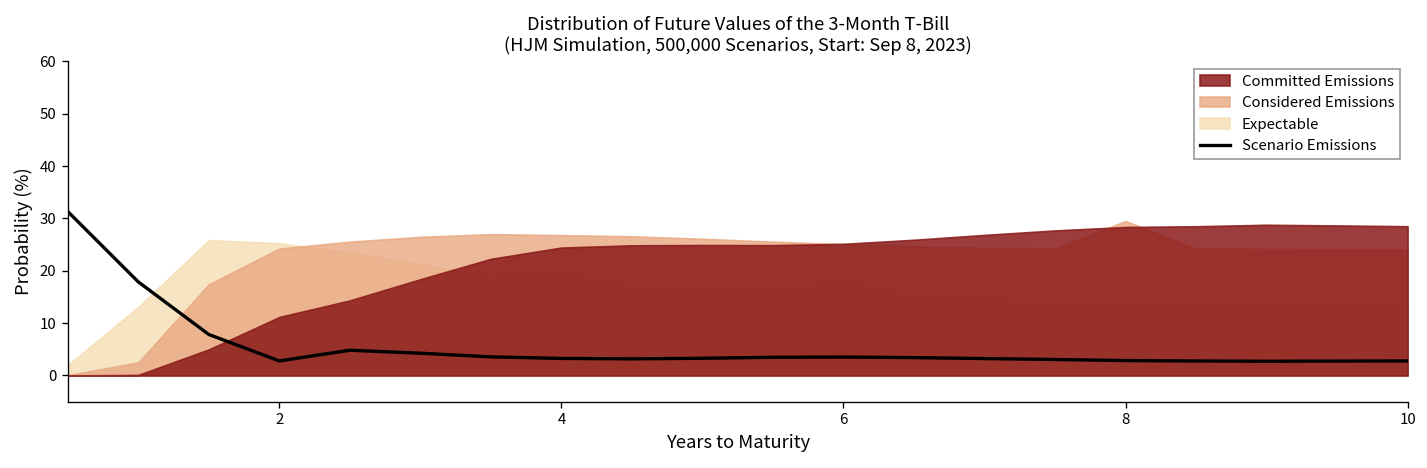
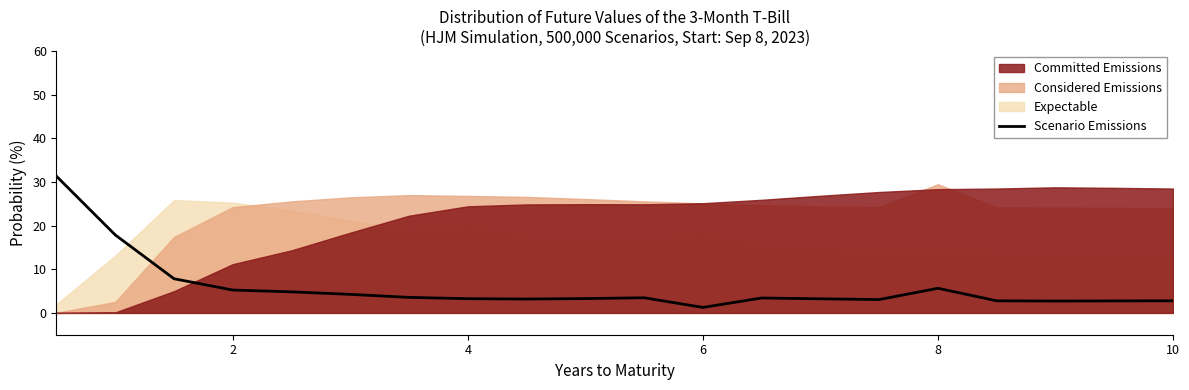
  {
    "Scenario Emissions": {
-     "2": 3,
+     "2": 5,
      "4": 3,
-     "6": 4,
-     "8": 3,
+     "6": 1,
+     "8": 6,
      "10": 3
    },
    "Expectable": {
      "2": 25,
      "4": 20,
      "6": 18,
      "8": 14,
      "10": 13
    },
    "Considered Emissions": {
      "2": 24,
      "4": 27,
      "8": 30,
      "10": 24
    },
    "Committed Emissions": {
      "2": 11,
      "4": 24,
      "8": 28,
      "10": 29
    }
  }
